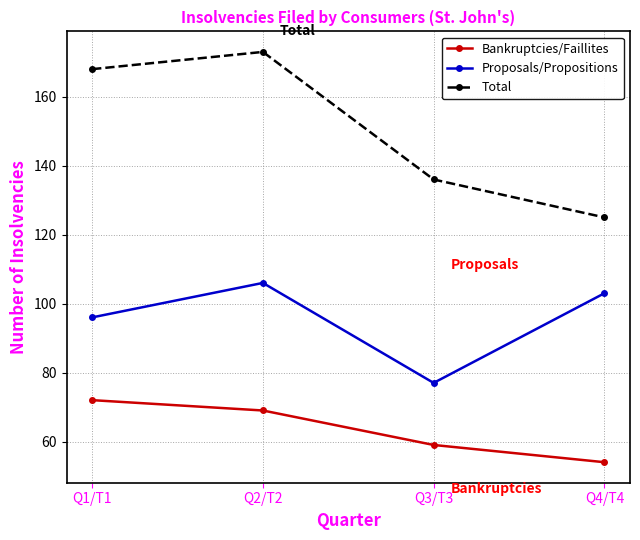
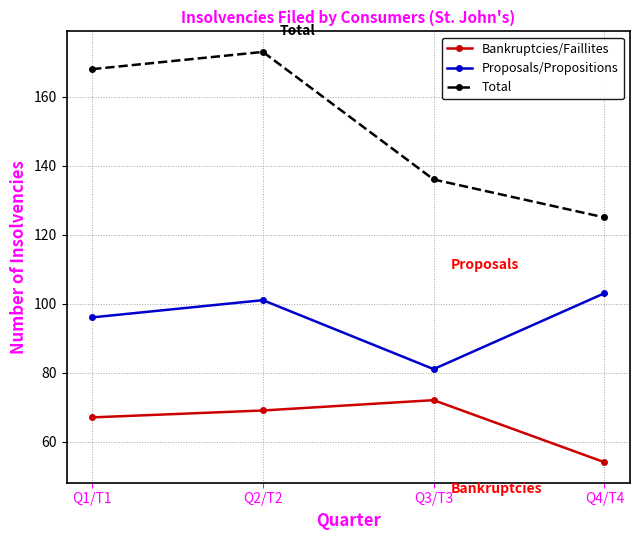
  {
    "Bankruptcies/Faillites": {
-     "Q1/T1": 72,
+     "Q1/T1": 67,
      "Q2/T2": 69,
-     "Q3/T3": 59,
+     "Q3/T3": 72,
      "Q4/T4": 54
    },
    "Proposals/Propositions": {
      "Q1/T1": 96,
-     "Q2/T2": 106,
-     "Q3/T3": 77,
+     "Q2/T2": 101,
+     "Q3/T3": 81,
      "Q4/T4": 103
    },
    "Total": {
      "Q1/T1": 168,
      "Q2/T2": 173,
      "Q3/T3": 136,
      "Q4/T4": 125
    }
  }
